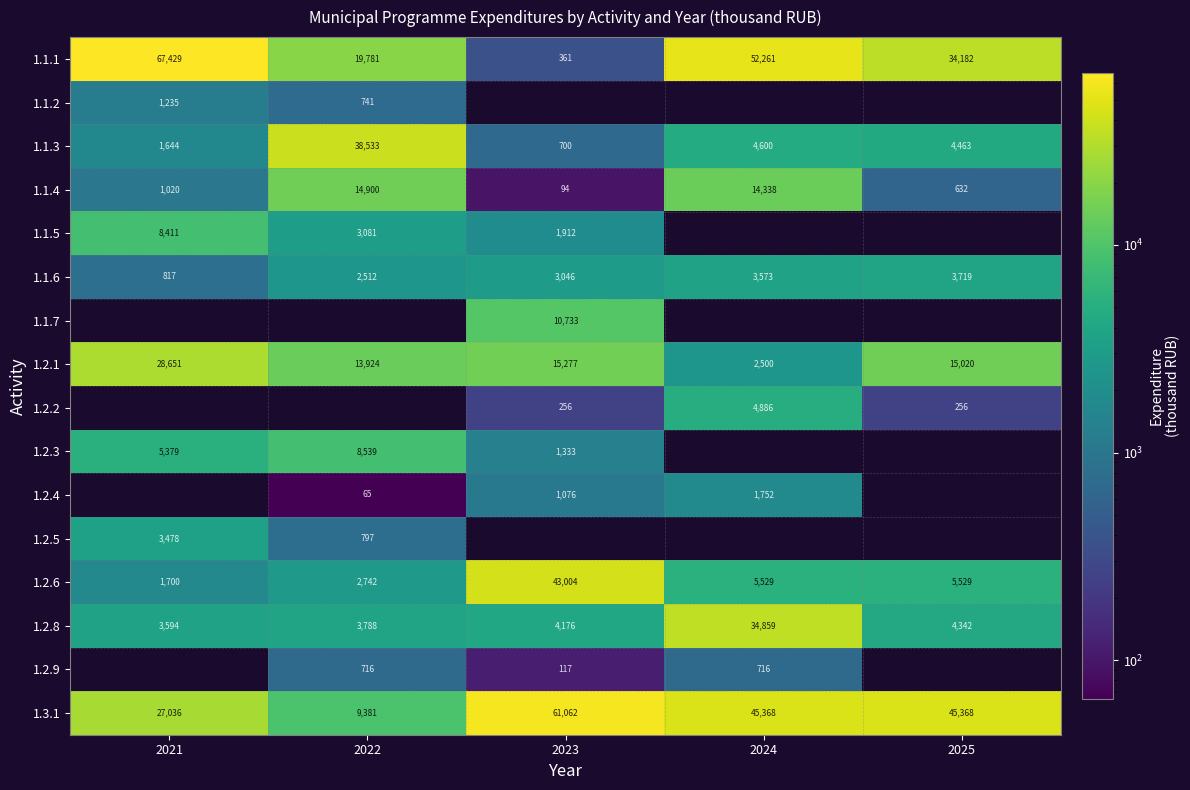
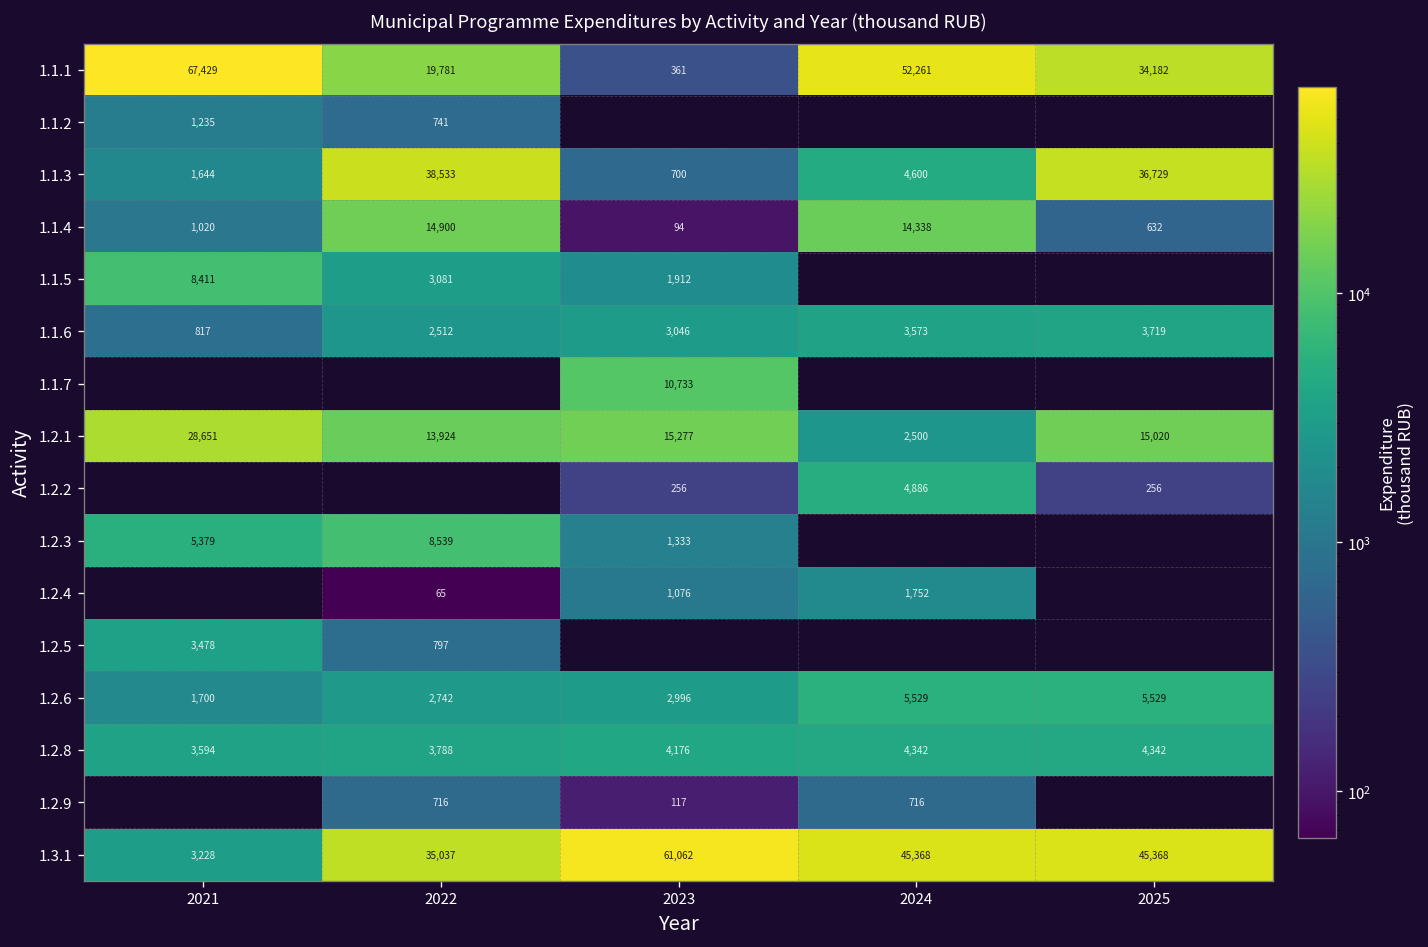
  {
    "1.1.1": {
      "2021": "67,429",
      "2022": "19,781",
      "2023": "361",
      "2024": "52,261",
      "2025": "34,182"
    },
    "1.1.2": {
      "2021": "1,235",
      "2022": "741"
    },
    "1.1.3": {
      "2021": "1,644",
      "2022": "38,533",
      "2023": "700",
      "2024": "4,600",
-     "2025": "4,463"
+     "2025": "36,729"
    },
    "1.1.4": {
      "2021": "1,020",
      "2022": "14,900",
      "2023": "94",
      "2024": "14,338",
      "2025": "632"
    },
    "1.1.5": {
      "2021": "8,411",
      "2022": "3,081",
      "2023": "1,912"
    },
    "1.1.6": {
      "2021": "817",
      "2022": "2,512",
      "2023": "3,046",
      "2024": "3,573",
      "2025": "3,719"
    },
    "1.1.7": {
      "2023": "10,733"
    },
    "1.2.1": {
      "2021": "28,651",
      "2022": "13,924",
      "2023": "15,277",
      "2024": "2,500",
      "2025": "15,020"
    },
    "1.2.2": {
      "2023": "256",
      "2024": "4,886",
      "2025": "256"
    },
    "1.2.3": {
      "2021": "5,379",
      "2022": "8,539",
      "2023": "1,333"
    },
    "1.2.4": {
      "2022": "65",
      "2023": "1,076",
      "2024": "1,752"
    },
    "1.2.5": {
      "2021": "3,478",
      "2022": "797"
    },
    "1.2.6": {
      "2021": "1,700",
      "2022": "2,742",
-     "2023": "43,004",
+     "2023": "2,996",
      "2024": "5,529",
      "2025": "5,529"
    },
    "1.2.8": {
      "2021": "3,594",
      "2022": "3,788",
      "2023": "4,176",
-     "2024": "34,859",
+     "2024": "4,342",
      "2025": "4,342"
    },
    "1.2.9": {
      "2022": "716",
      "2023": "117",
      "2024": "716"
    },
    "1.3.1": {
-     "2021": "27,036",
-     "2022": "9,381",
+     "2021": "3,228",
+     "2022": "35,037",
      "2023": "61,062",
      "2024": "45,368",
      "2025": "45,368"
    }
  }
